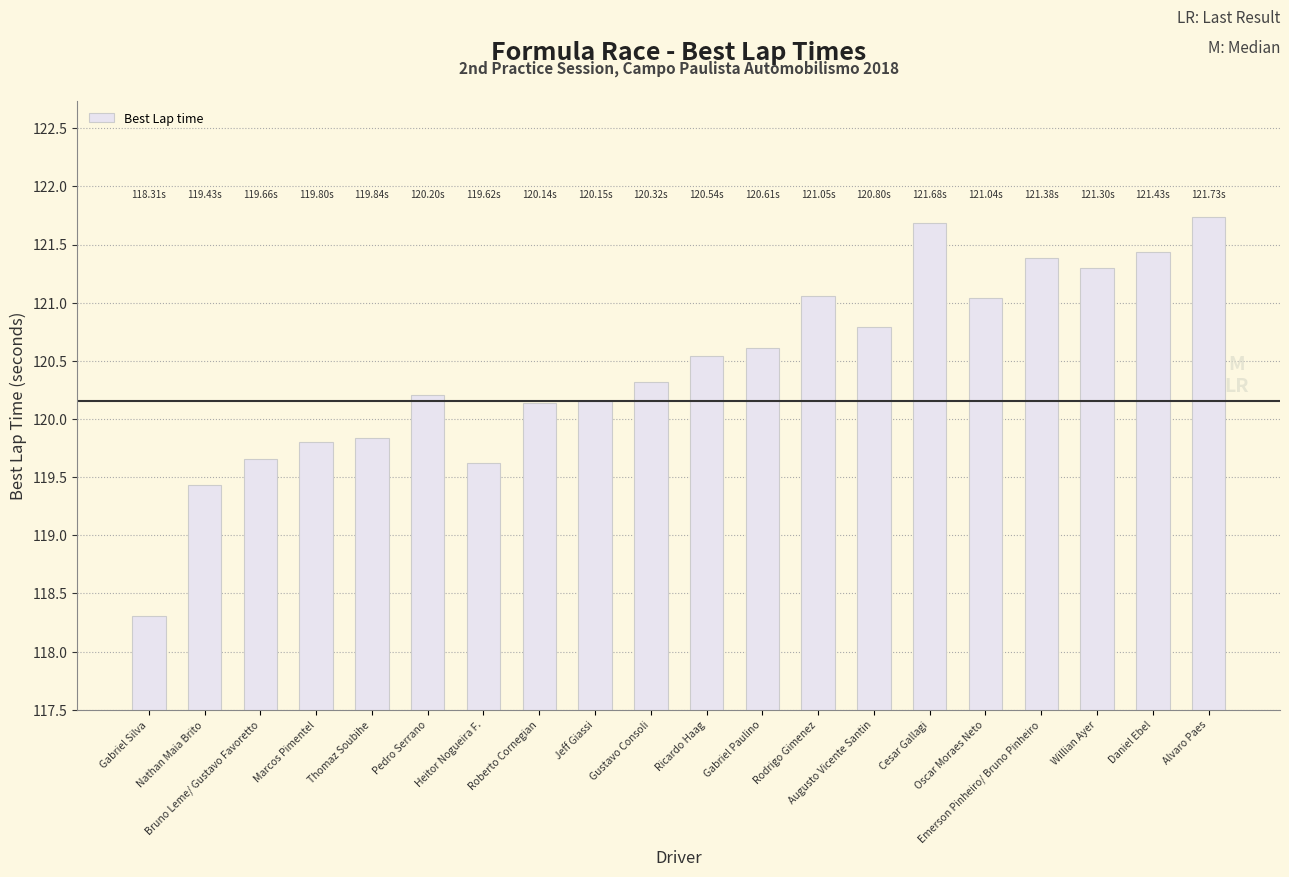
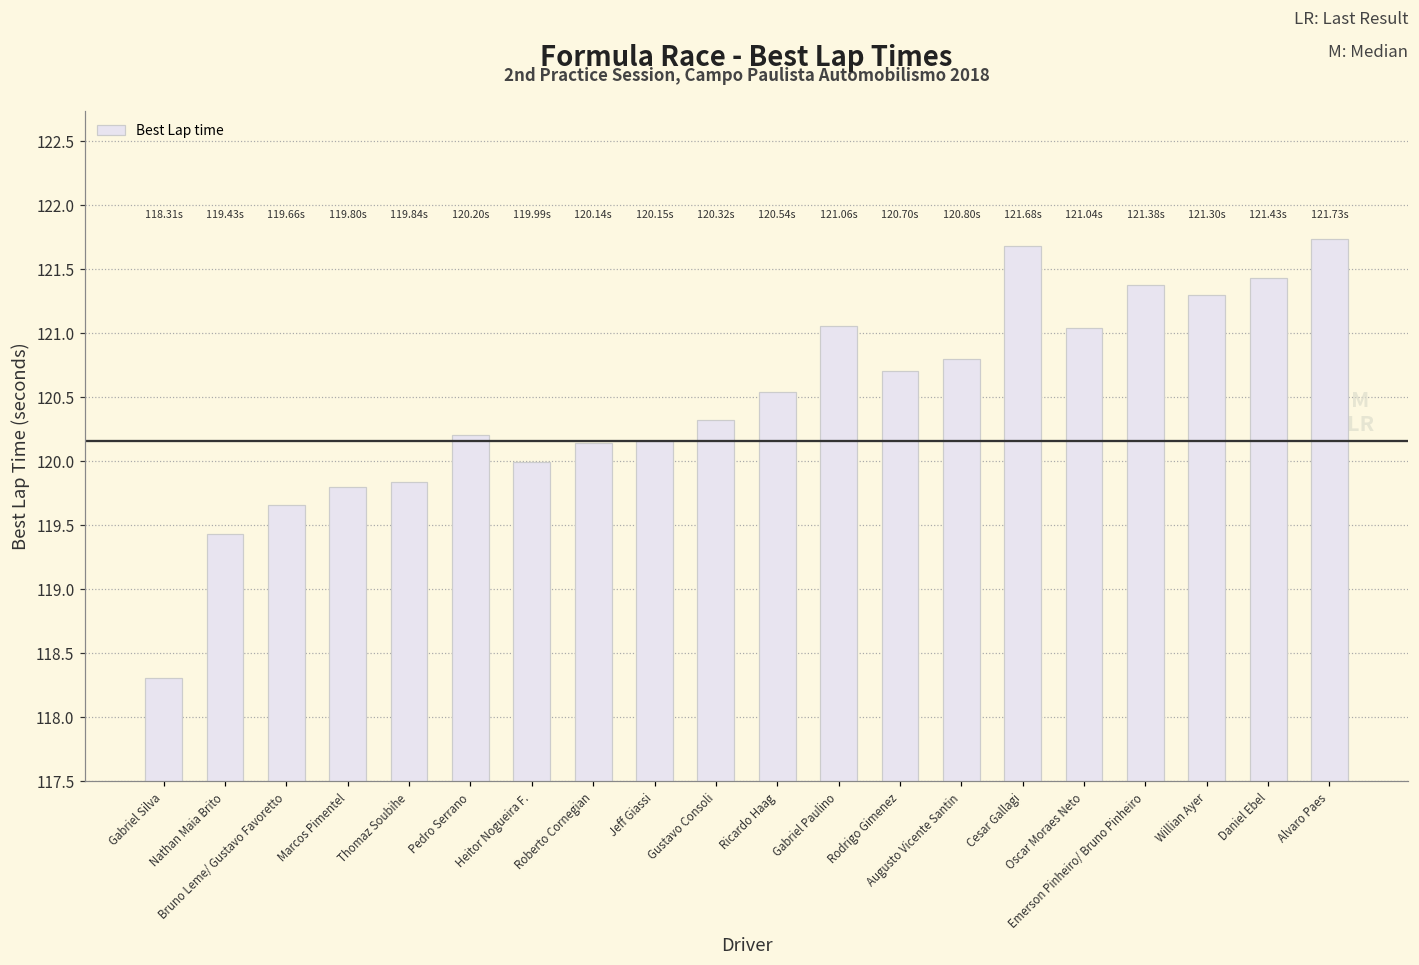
  {
-   "Heitor Nogueira F.": "119.62s",
-   "Gabriel Paulino": "120.61s",
-   "Rodrigo Gimenez": "121.05s",
+   "Heitor Nogueira F.": "119.99s",
+   "Gabriel Paulino": "121.06s",
+   "Rodrigo Gimenez": "120.70s",
    "Cesar Gallagi": "121.68s",
    "Alvaro Paes": "121.73s"
  }
